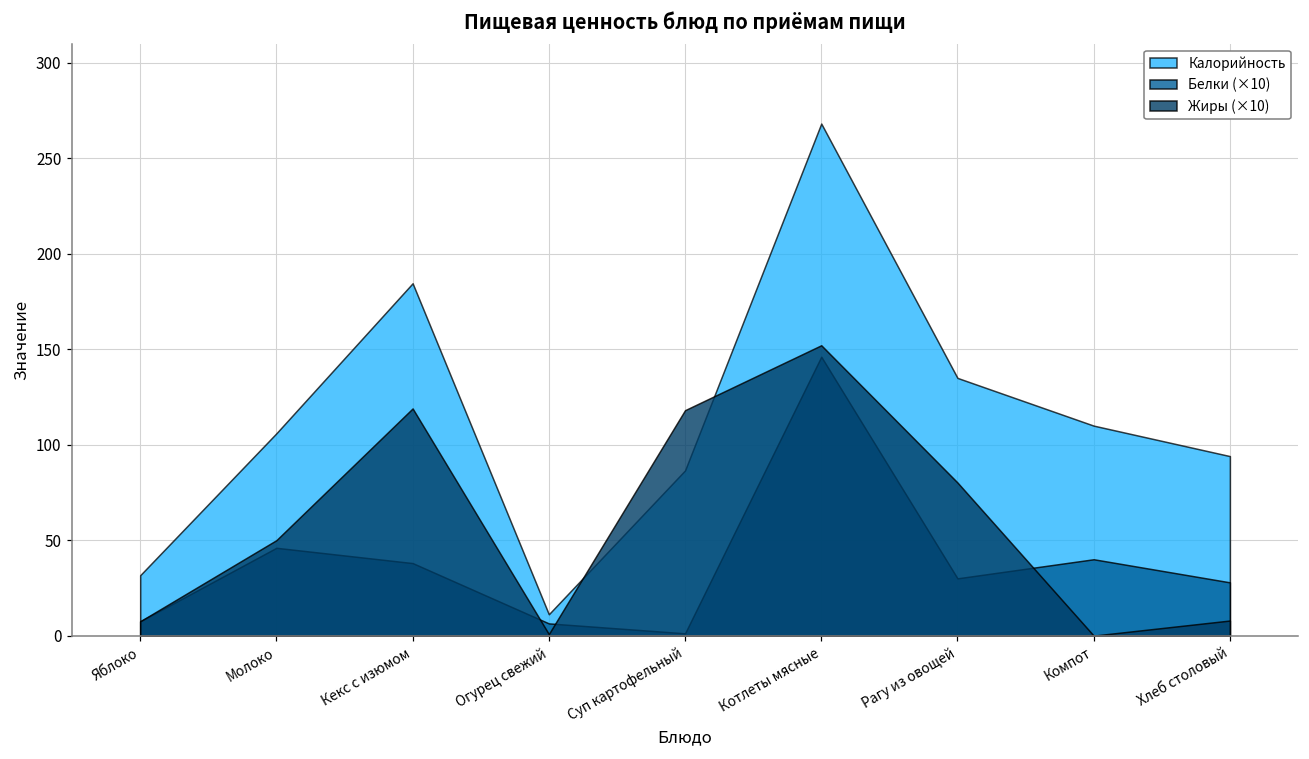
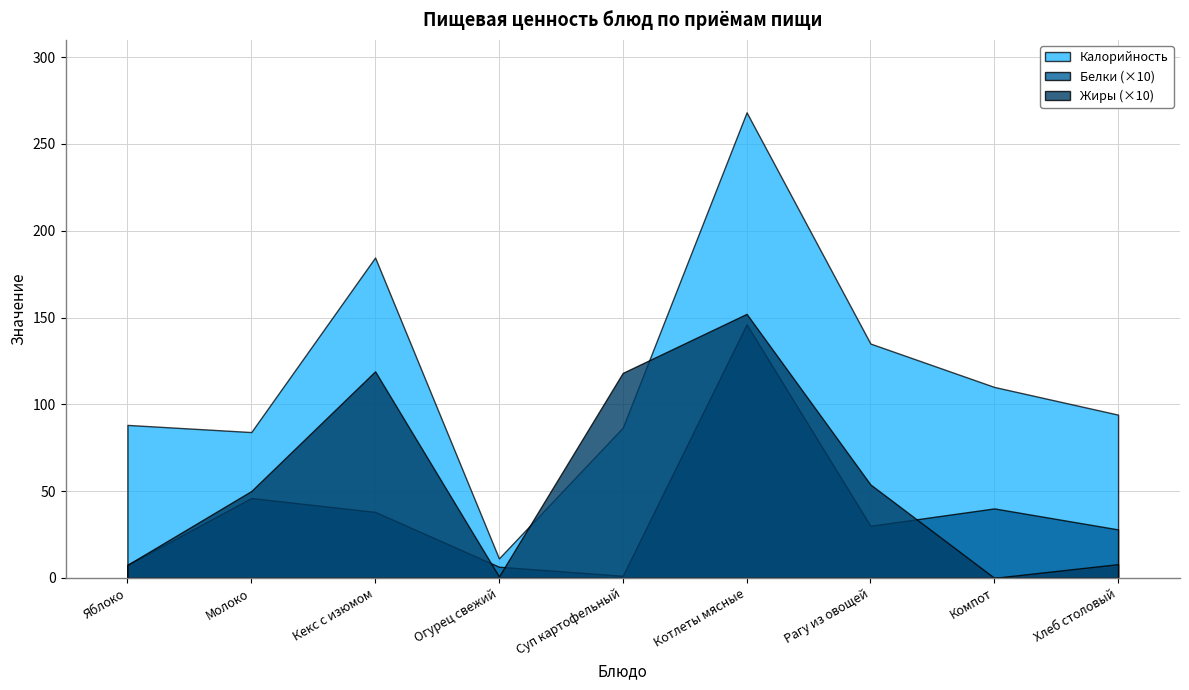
  {
    "Калорийность": {
-     "Яблоко": 32,
-     "Молоко": 106,
+     "Яблоко": 88,
+     "Молоко": 84,
      "Кекс с изюмом": 185,
      "Огурец свежий": 11,
      "Суп картофельный": 87,
      "Котлеты мясные": 268,
      "Рагу из овощей": 135,
      "Компот": 110,
      "Хлеб столовый": 94
    },
    "Белки (×10)": {
      "Молоко": 46,
      "Кекс с изюмом": 38,
      "Огурец свежий": 6,
      "Котлеты мясные": 146,
      "Рагу из овощей": 30,
      "Компот": 40,
      "Хлеб столовый": 28
    },
    "Жиры (×10)": {
      "Молоко": 50,
      "Кекс с изюмом": 119,
      "Суп картофельный": 118,
      "Котлеты мясные": 152,
-     "Рагу из овощей": 80,
+     "Рагу из овощей": 54,
      "Компот": 0,
      "Хлеб столовый": 8
    }
  }
